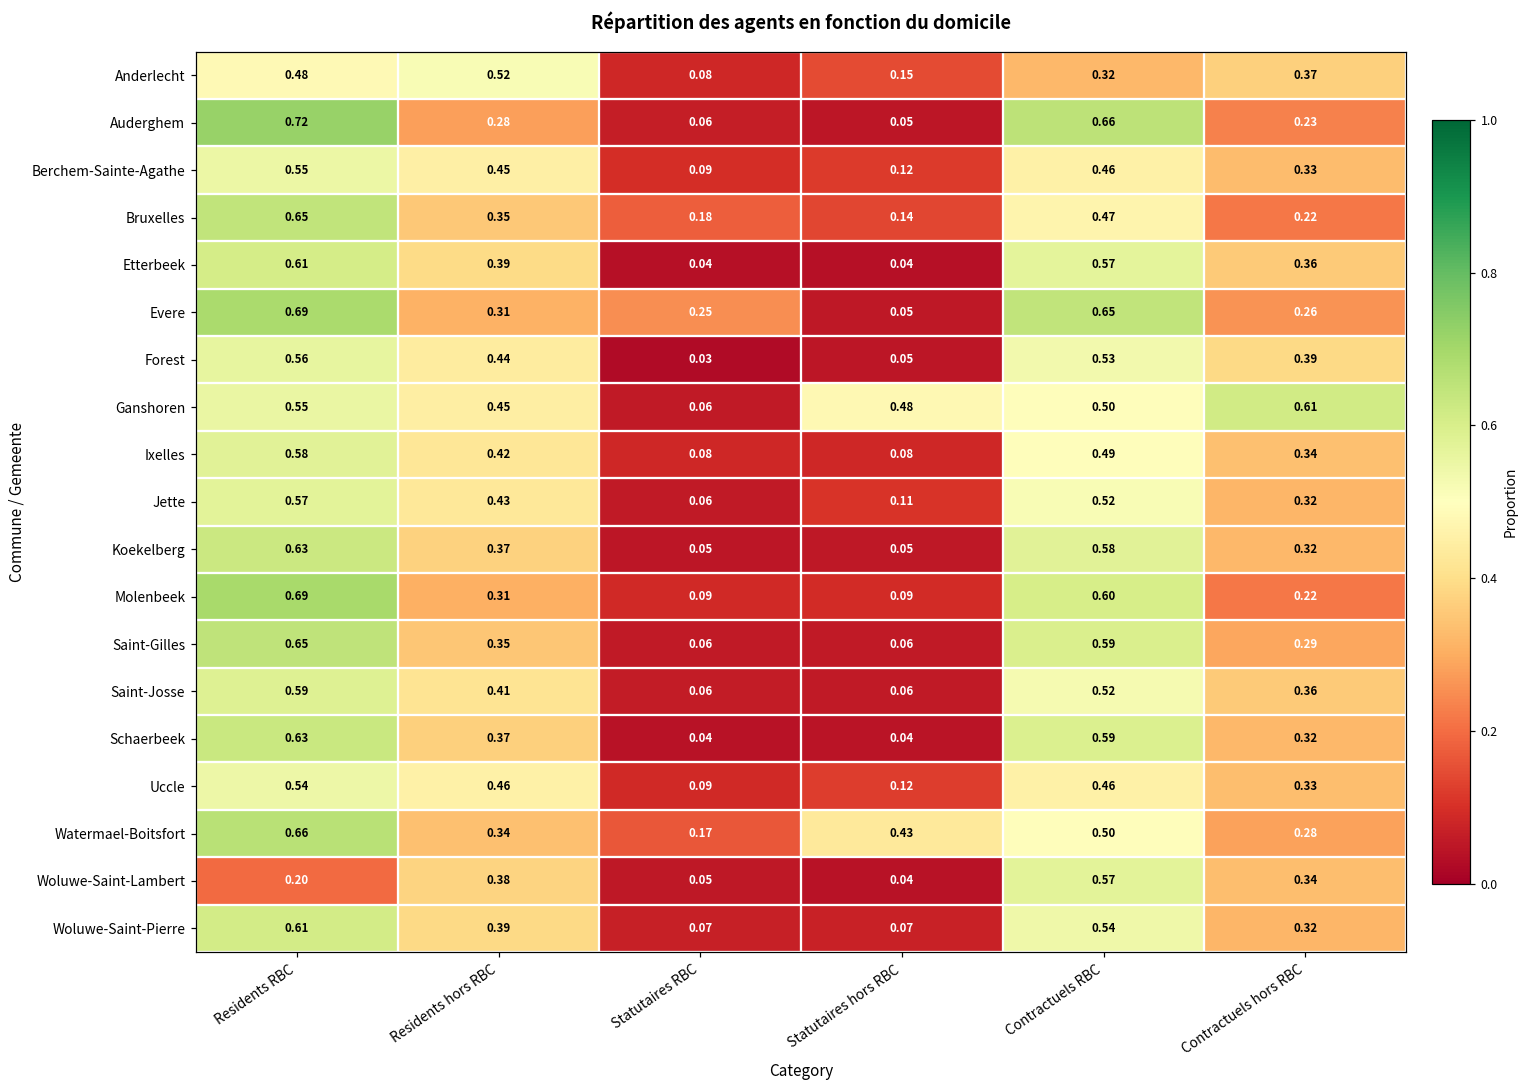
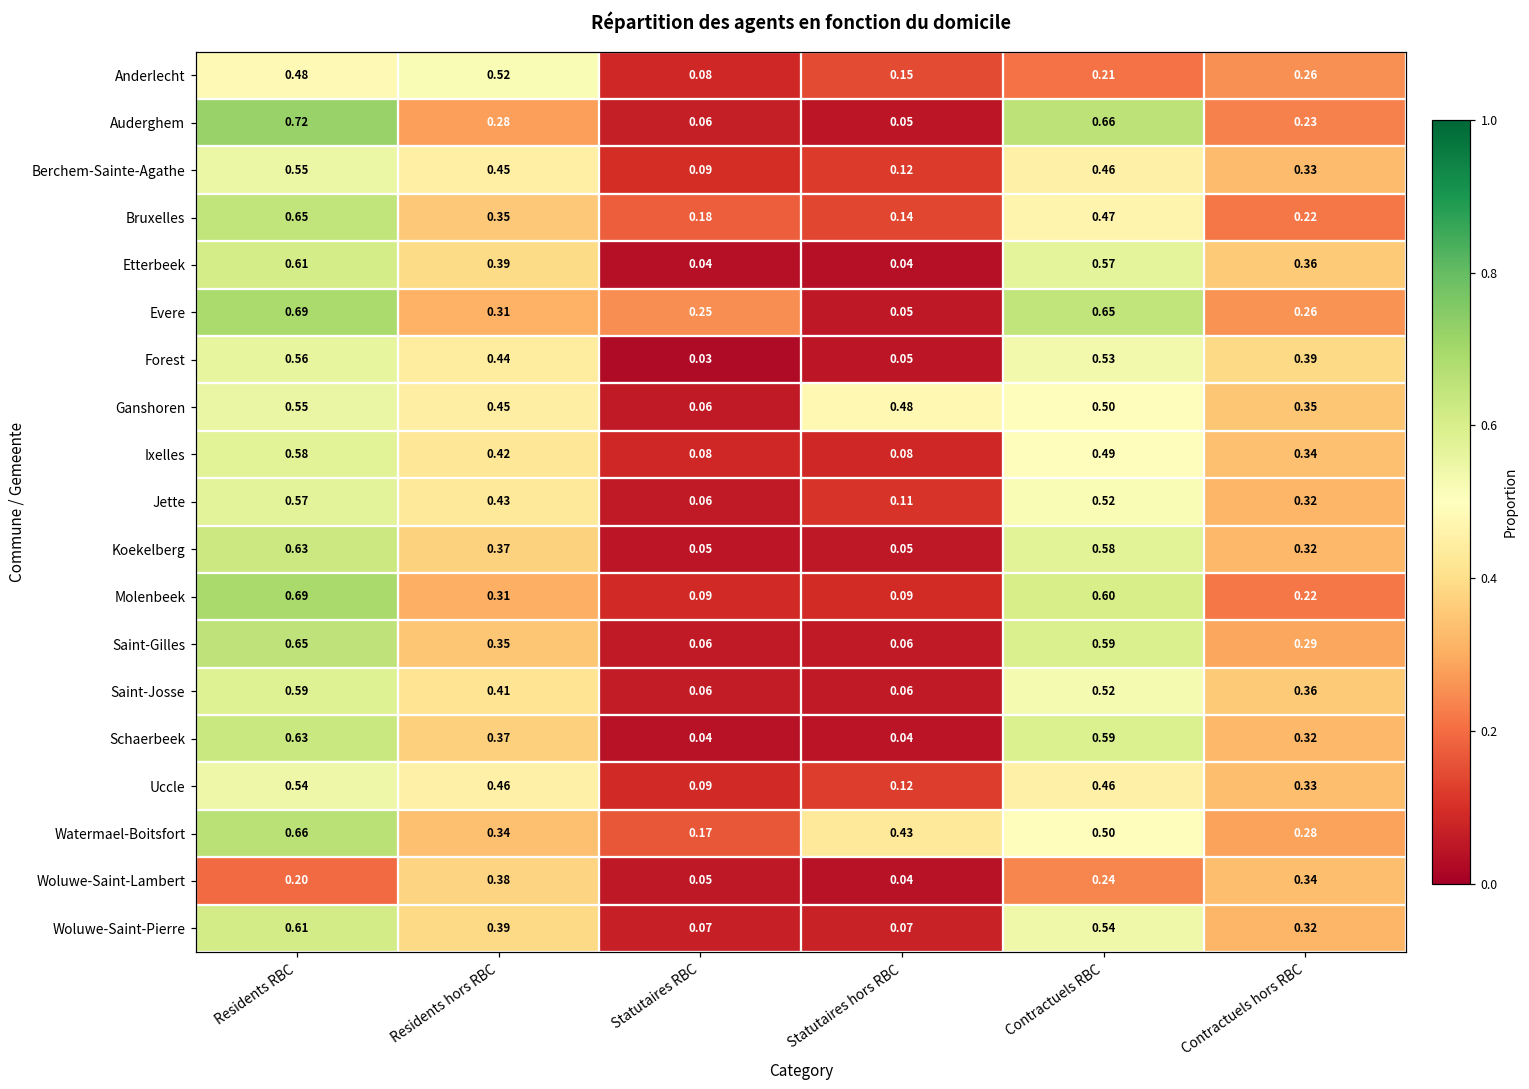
  {
    "Anderlecht": {
      "Residents RBC": 0.48,
      "Residents hors RBC": 0.52,
      "Statutaires RBC": 0.08,
      "Statutaires hors RBC": 0.15,
-     "Contractuels RBC": 0.32,
-     "Contractuels hors RBC": 0.37
+     "Contractuels RBC": 0.21,
+     "Contractuels hors RBC": 0.26
    },
    "Auderghem": {
      "Residents RBC": 0.72,
      "Residents hors RBC": 0.28,
      "Statutaires RBC": 0.06,
      "Statutaires hors RBC": 0.05,
      "Contractuels RBC": 0.66,
      "Contractuels hors RBC": 0.23
    },
    "Berchem-Sainte-Agathe": {
      "Residents RBC": 0.55,
      "Residents hors RBC": 0.45,
      "Statutaires RBC": 0.09,
      "Statutaires hors RBC": 0.12,
      "Contractuels RBC": 0.46,
      "Contractuels hors RBC": 0.33
    },
    "Bruxelles": {
      "Residents RBC": 0.65,
      "Residents hors RBC": 0.35,
      "Statutaires RBC": 0.18,
      "Statutaires hors RBC": 0.14,
      "Contractuels RBC": 0.47,
      "Contractuels hors RBC": 0.22
    },
    "Etterbeek": {
      "Residents RBC": 0.61,
      "Residents hors RBC": 0.39,
      "Statutaires RBC": 0.04,
      "Statutaires hors RBC": 0.04,
      "Contractuels RBC": 0.57,
      "Contractuels hors RBC": 0.36
    },
    "Evere": {
      "Residents RBC": 0.69,
      "Residents hors RBC": 0.31,
      "Statutaires RBC": 0.25,
      "Statutaires hors RBC": 0.05,
      "Contractuels RBC": 0.65,
      "Contractuels hors RBC": 0.26
    },
    "Forest": {
      "Residents RBC": 0.56,
      "Residents hors RBC": 0.44,
      "Statutaires RBC": 0.03,
      "Statutaires hors RBC": 0.05,
      "Contractuels RBC": 0.53,
      "Contractuels hors RBC": 0.39
    },
    "Ganshoren": {
      "Residents RBC": 0.55,
      "Residents hors RBC": 0.45,
      "Statutaires RBC": 0.06,
      "Statutaires hors RBC": 0.48,
      "Contractuels RBC": 0.50,
-     "Contractuels hors RBC": 0.61
+     "Contractuels hors RBC": 0.35
    },
    "Ixelles": {
      "Residents RBC": 0.58,
      "Residents hors RBC": 0.42,
      "Statutaires RBC": 0.08,
      "Statutaires hors RBC": 0.08,
      "Contractuels RBC": 0.49,
      "Contractuels hors RBC": 0.34
    },
    "Jette": {
      "Residents RBC": 0.57,
      "Residents hors RBC": 0.43,
      "Statutaires RBC": 0.06,
      "Statutaires hors RBC": 0.11,
      "Contractuels RBC": 0.52,
      "Contractuels hors RBC": 0.32
    },
    "Koekelberg": {
      "Residents RBC": 0.63,
      "Residents hors RBC": 0.37,
      "Statutaires RBC": 0.05,
      "Statutaires hors RBC": 0.05,
      "Contractuels RBC": 0.58,
      "Contractuels hors RBC": 0.32
    },
    "Molenbeek": {
      "Residents RBC": 0.69,
      "Residents hors RBC": 0.31,
      "Statutaires RBC": 0.09,
      "Statutaires hors RBC": 0.09,
      "Contractuels RBC": 0.60,
      "Contractuels hors RBC": 0.22
    },
    "Saint-Gilles": {
      "Residents RBC": 0.65,
      "Residents hors RBC": 0.35,
      "Statutaires RBC": 0.06,
      "Statutaires hors RBC": 0.06,
      "Contractuels RBC": 0.59,
      "Contractuels hors RBC": 0.29
    },
    "Saint-Josse": {
      "Residents RBC": 0.59,
      "Residents hors RBC": 0.41,
      "Statutaires RBC": 0.06,
      "Statutaires hors RBC": 0.06,
      "Contractuels RBC": 0.52,
      "Contractuels hors RBC": 0.36
    },
    "Schaerbeek": {
      "Residents RBC": 0.63,
      "Residents hors RBC": 0.37,
      "Statutaires RBC": 0.04,
      "Statutaires hors RBC": 0.04,
      "Contractuels RBC": 0.59,
      "Contractuels hors RBC": 0.32
    },
    "Uccle": {
      "Residents RBC": 0.54,
      "Residents hors RBC": 0.46,
      "Statutaires RBC": 0.09,
      "Statutaires hors RBC": 0.12,
      "Contractuels RBC": 0.46,
      "Contractuels hors RBC": 0.33
    },
    "Watermael-Boitsfort": {
      "Residents RBC": 0.66,
      "Residents hors RBC": 0.34,
      "Statutaires RBC": 0.17,
      "Statutaires hors RBC": 0.43,
      "Contractuels RBC": 0.50,
      "Contractuels hors RBC": 0.28
    },
    "Woluwe-Saint-Lambert": {
      "Residents RBC": 0.20,
      "Residents hors RBC": 0.38,
      "Statutaires RBC": 0.05,
      "Statutaires hors RBC": 0.04,
-     "Contractuels RBC": 0.57,
+     "Contractuels RBC": 0.24,
      "Contractuels hors RBC": 0.34
    },
    "Woluwe-Saint-Pierre": {
      "Residents RBC": 0.61,
      "Residents hors RBC": 0.39,
      "Statutaires RBC": 0.07,
      "Statutaires hors RBC": 0.07,
      "Contractuels RBC": 0.54,
      "Contractuels hors RBC": 0.32
    }
  }
